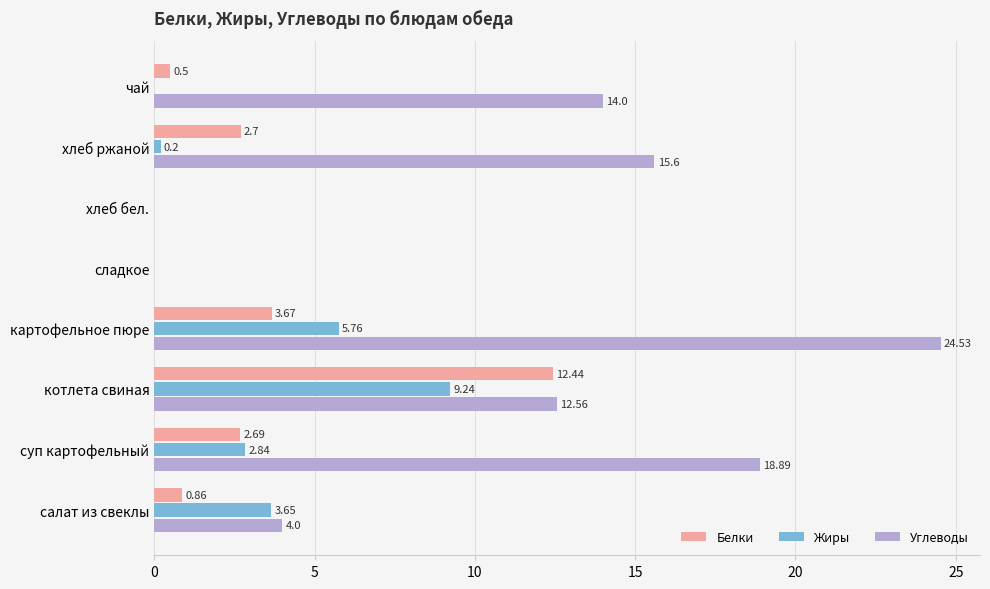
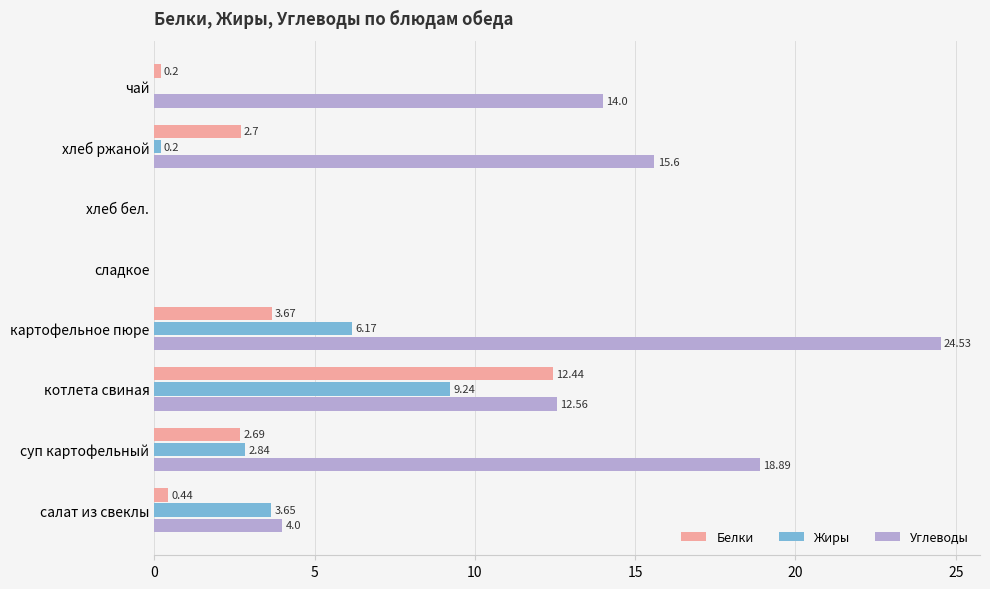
  {
    "Белки": {
-     "чай": 0.5,
+     "чай": 0.2,
      "хлеб ржаной": 2.7,
      "картофельное пюре": 3.67,
      "котлета свиная": 12.44,
      "суп картофельный": 2.69,
-     "салат из свеклы": 0.86
+     "салат из свеклы": 0.44
    },
    "Жиры": {
      "хлеб ржаной": 0.2,
-     "картофельное пюре": 5.76,
+     "картофельное пюре": 6.17,
      "котлета свиная": 9.24,
      "суп картофельный": 2.84,
      "салат из свеклы": 3.65
    },
    "Углеводы": {
      "чай": 14.0,
      "хлеб ржаной": 15.6,
      "картофельное пюре": 24.53,
      "котлета свиная": 12.56,
      "суп картофельный": 18.89,
      "салат из свеклы": 4.0
    }
  }
